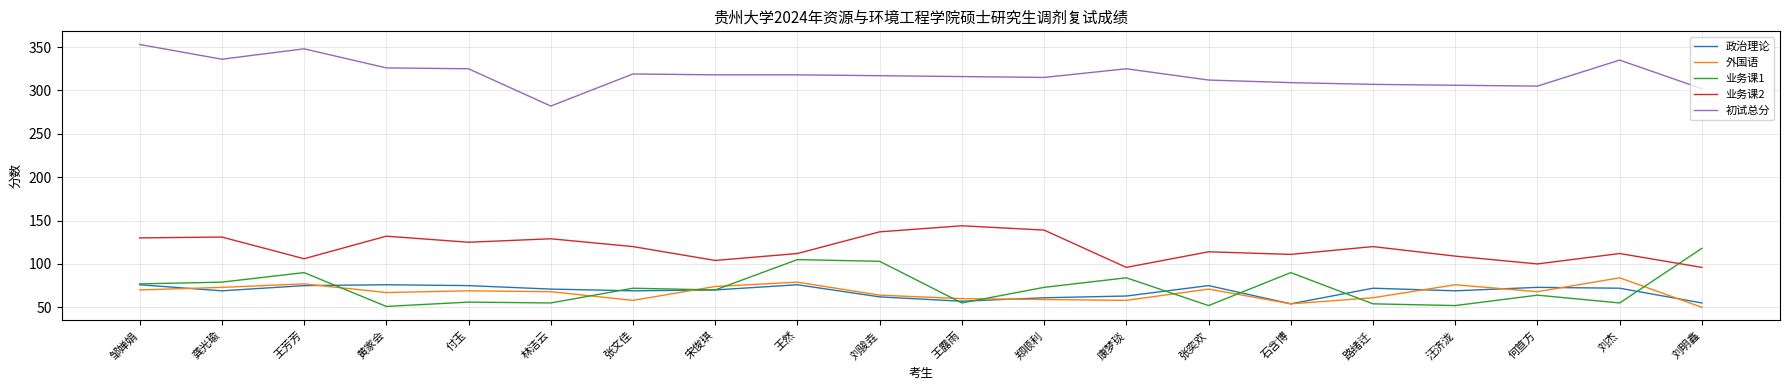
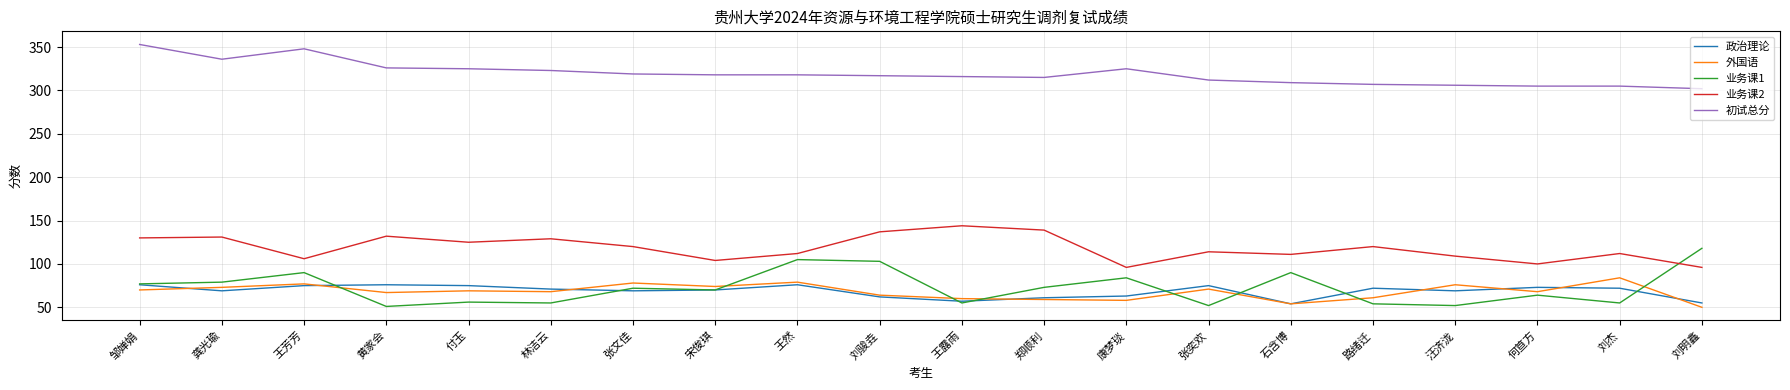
  {
    "政治理论": {
      "龚光瑜": 70,
      "黄家会": 80,
      "付玉": 80,
      "林洁云": 70,
      "张文佳": 70,
      "王然": 80,
      "康梦琰": 60,
      "张奕欢": 80,
      "路绪迁": 70,
      "汪济泷": 70,
      "何笪方": 70,
      "刘杰": 70,
      "刘明鑫": 60
    },
    "外国语": {
      "邹婵娟": 70,
      "龚光瑜": 70,
      "黄家会": 70,
      "付玉": 70,
      "林洁云": 70,
-     "张文佳": 60,
+     "张文佳": 80,
      "宋俊琪": 70,
      "王然": 80,
      "王露雨": 60,
      "康梦琰": 60,
      "张奕欢": 70,
      "路绪迁": 60,
      "汪济泷": 80,
      "何笪方": 70,
      "刘杰": 80,
      "刘明鑫": 50
    },
    "业务课1": {
      "龚光瑜": 80,
      "王芳芳": 90,
      "黄家会": 50,
      "付玉": 60,
      "林洁云": 60,
      "张文佳": 70,
      "王然": 110,
      "刘骏垚": 100,
      "郑顺利": 70,
      "康梦琰": 80,
      "张奕欢": 50,
      "石含博": 90,
      "路绪迁": 50,
      "汪济泷": 50,
      "何笪方": 60,
      "刘杰": 60,
      "刘明鑫": 120
    },
    "业务课2": {
      "邹婵娟": 130,
      "龚光瑜": 130,
      "王芳芳": 110,
      "黄家会": 130,
      "付玉": 130,
      "林洁云": 130,
      "张文佳": 120,
      "宋俊琪": 100,
      "王然": 110,
      "刘骏垚": 140,
      "王露雨": 140,
      "郑顺利": 140,
      "康梦琰": 100,
      "张奕欢": 110,
      "石含博": 110,
      "路绪迁": 120,
      "汪济泷": 110,
      "何笪方": 100,
      "刘杰": 110,
      "刘明鑫": 100
    },
    "初试总分": {
      "邹婵娟": 350,
      "龚光瑜": 340,
      "王芳芳": 350,
      "黄家会": 330,
      "付玉": 330,
-     "林洁云": 280,
+     "林洁云": 320,
      "张文佳": 320,
      "宋俊琪": 320,
      "王然": 320,
      "刘骏垚": 320,
      "王露雨": 320,
      "郑顺利": 320,
      "康梦琰": 330,
      "张奕欢": 310,
      "石含博": 310,
      "路绪迁": 310,
      "汪济泷": 310,
      "何笪方": 310,
-     "刘杰": 340
+     "刘杰": 310
    }
  }
